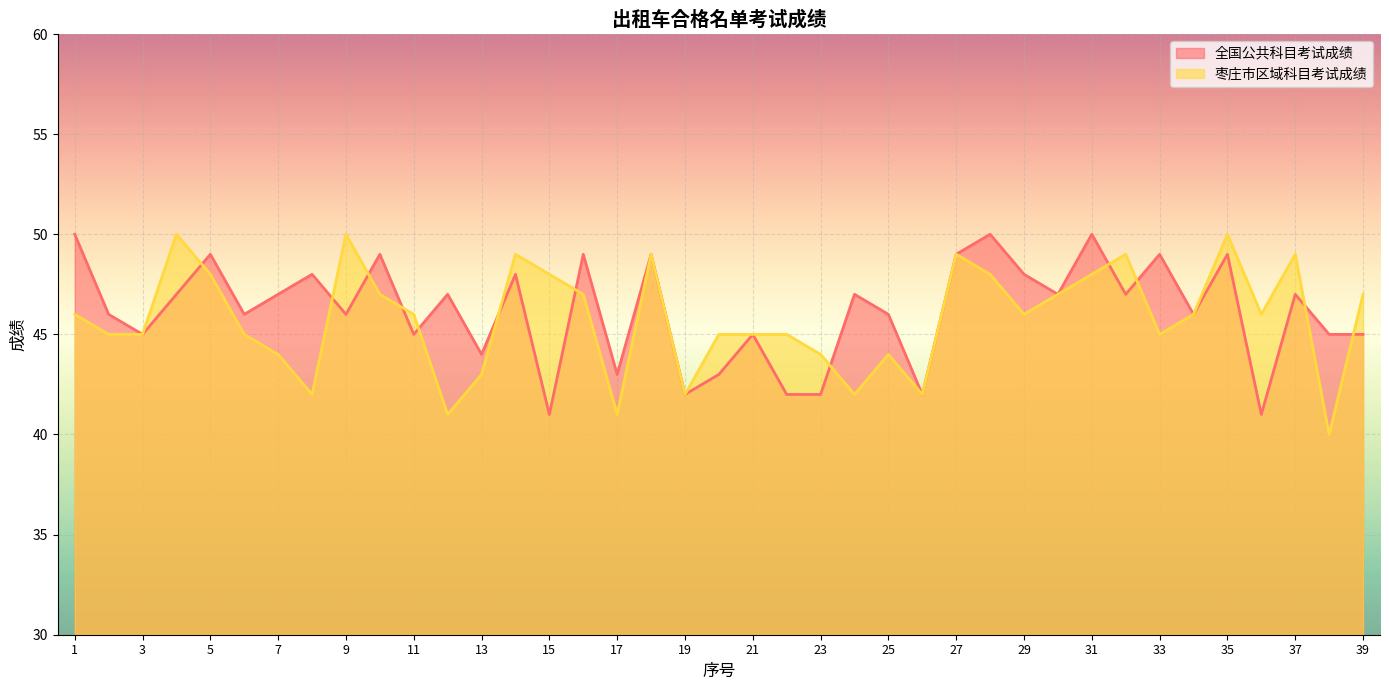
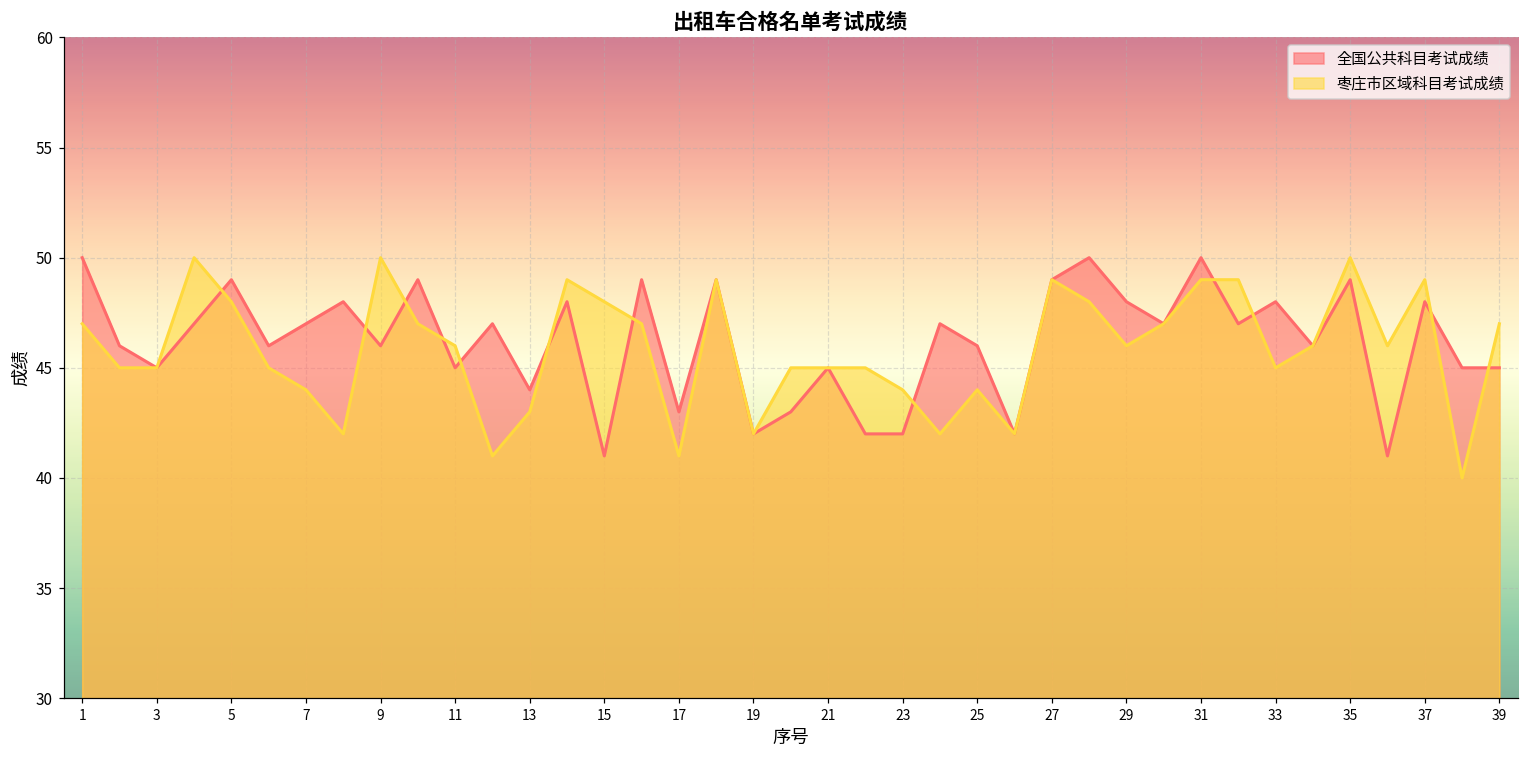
  {
    "全国公共科目考试成绩": {
      "1": 50,
      "5": 49,
      "7": 47,
      "9": 46,
      "11": 45,
      "13": 44,
      "15": 41,
      "17": 43,
      "23": 42,
      "25": 46,
      "29": 48,
      "31": 50,
-     "33": 49,
+     "33": 48,
      "35": 49,
-     "37": 47,
+     "37": 48,
      "39": 45
    },
    "枣庄市区域科目考试成绩": {
-     "1": 46,
+     "1": 47,
      "5": 48,
      "7": 44,
      "9": 50,
      "11": 46,
      "13": 43,
      "15": 48,
      "17": 41,
      "23": 44,
      "25": 44,
      "29": 46,
-     "31": 48,
+     "31": 49,
      "33": 45,
      "35": 50,
      "37": 49,
      "39": 47
    }
  }
